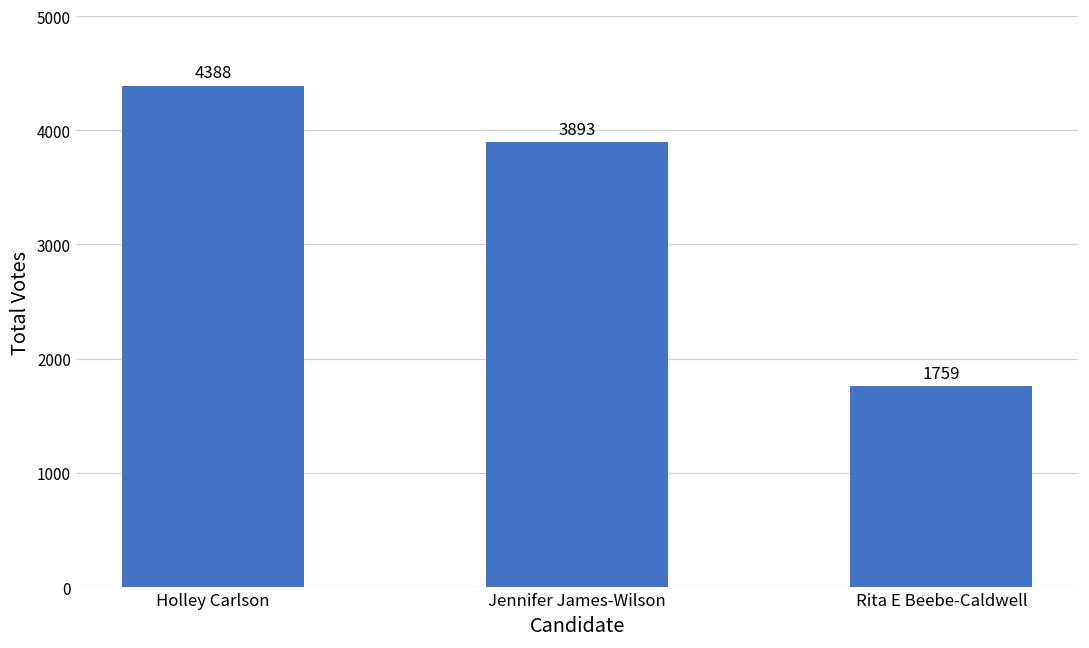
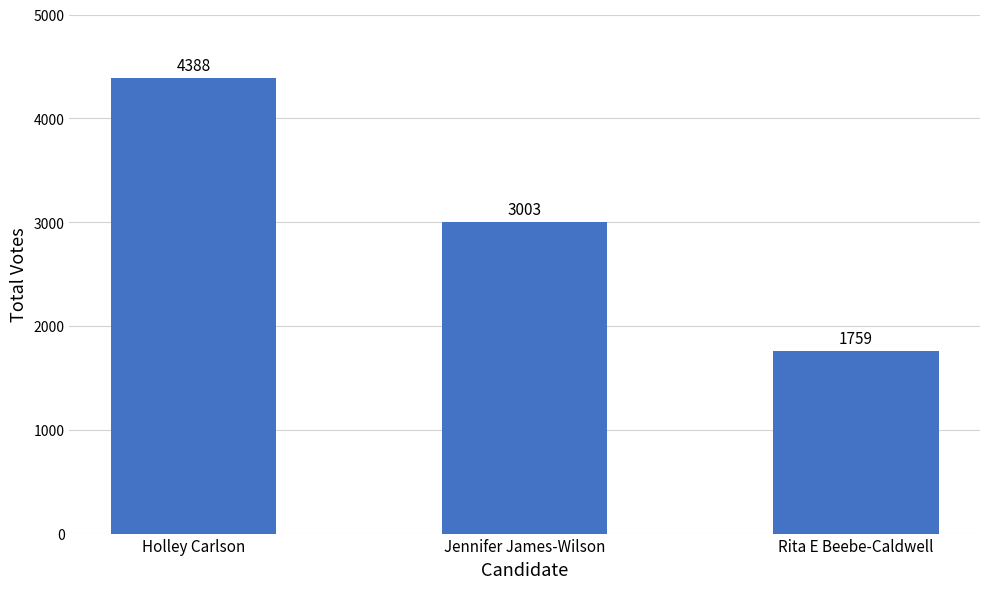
  {
    "Holley Carlson": 4388,
-   "Jennifer James-Wilson": 3893,
+   "Jennifer James-Wilson": 3003,
    "Rita E Beebe-Caldwell": 1759
  }
